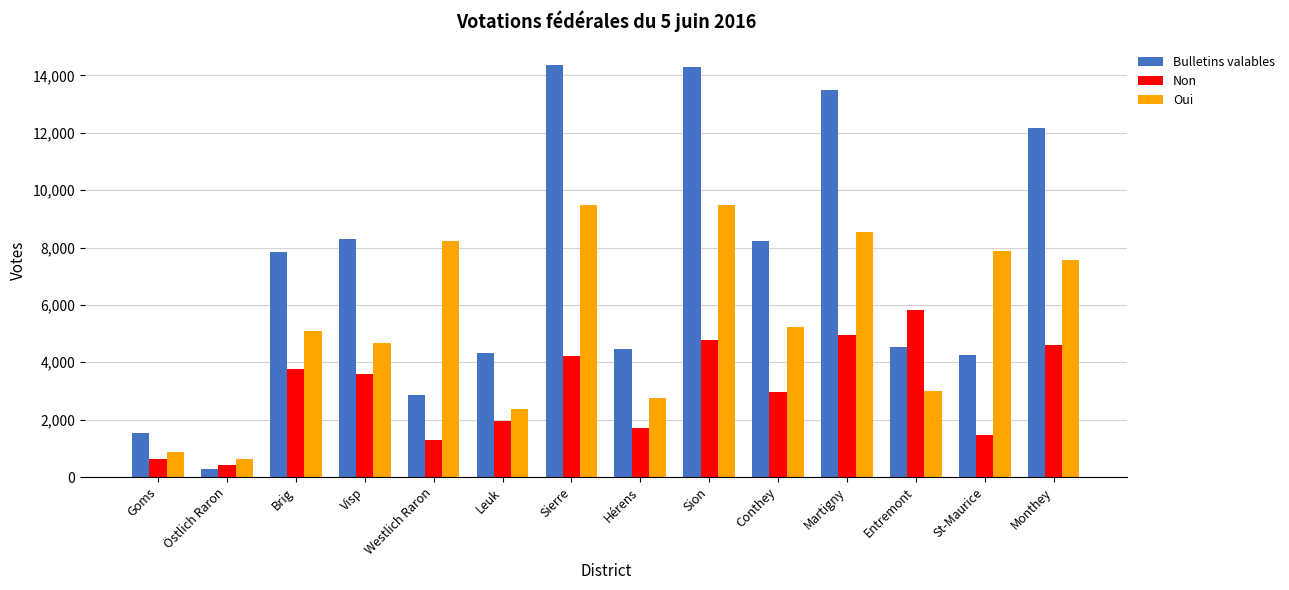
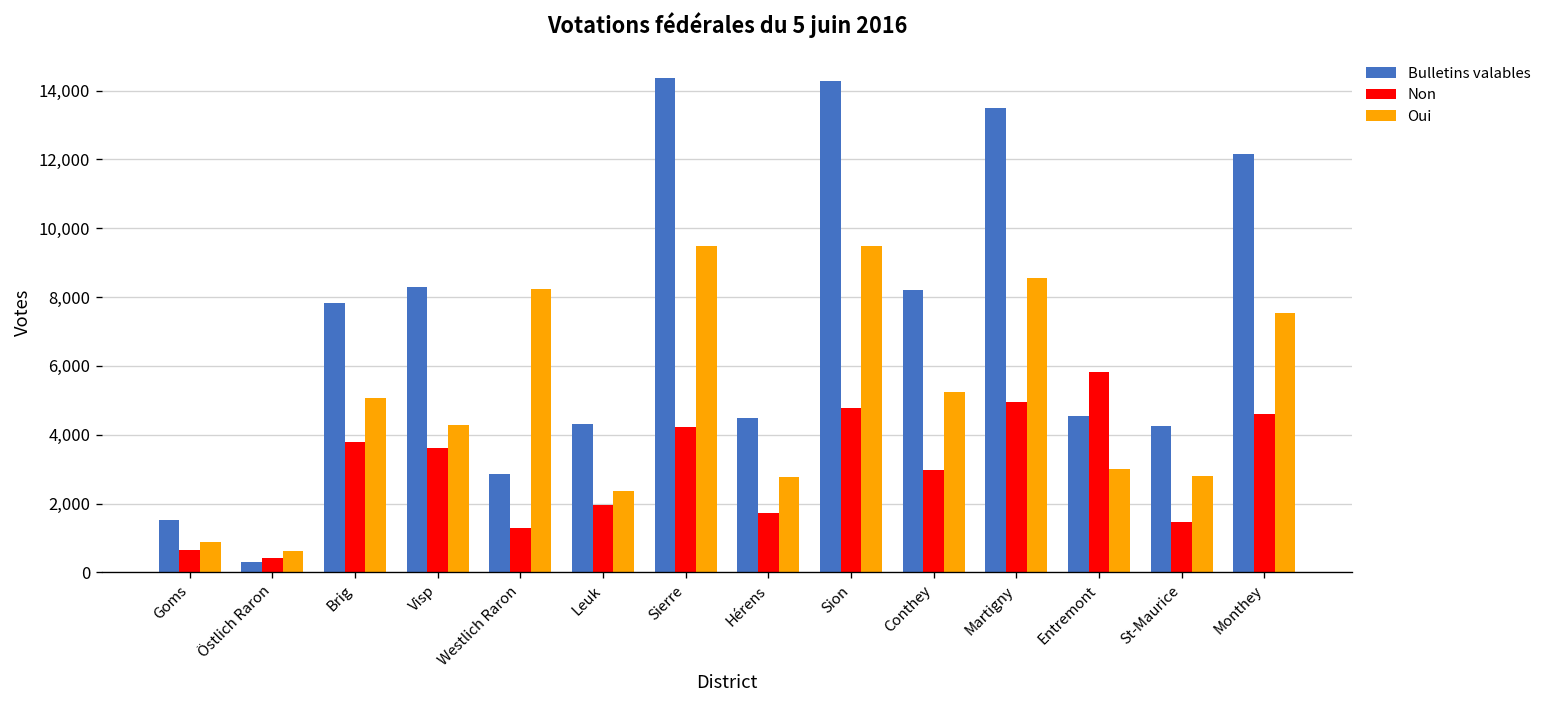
  {
    "Bulletins valables": {
      "Goms": "1,500",
      "Östlich Raron": "300",
      "Brig": "7,800",
      "Visp": "8,300",
      "Westlich Raron": "2,900",
      "Leuk": "4,300",
      "Sierre": "14,400",
      "Hérens": "4,500",
      "Sion": "14,300",
      "Conthey": "8,200",
      "Martigny": "13,500",
      "Entremont": "4,500",
      "St-Maurice": "4,300",
      "Monthey": "12,200"
    },
    "Non": {
      "Goms": "600",
      "Östlich Raron": "400",
      "Brig": "3,800",
      "Visp": "3,600",
      "Westlich Raron": "1,300",
      "Leuk": "2,000",
      "Sierre": "4,200",
      "Hérens": "1,700",
      "Sion": "4,800",
      "Conthey": "3,000",
      "Martigny": "5,000",
      "Entremont": "5,800",
      "St-Maurice": "1,500",
      "Monthey": "4,600"
    },
    "Oui": {
      "Goms": "900",
      "Östlich Raron": "600",
      "Brig": "5,100",
-     "Visp": "4,700",
+     "Visp": "4,300",
      "Westlich Raron": "8,200",
      "Leuk": "2,400",
      "Sierre": "9,500",
      "Hérens": "2,800",
      "Sion": "9,500",
      "Conthey": "5,200",
      "Martigny": "8,500",
      "Entremont": "3,000",
-     "St-Maurice": "7,900",
+     "St-Maurice": "2,800",
      "Monthey": "7,500"
    }
  }
